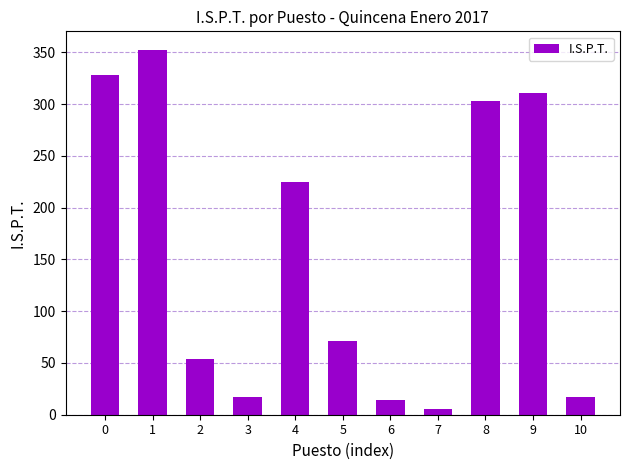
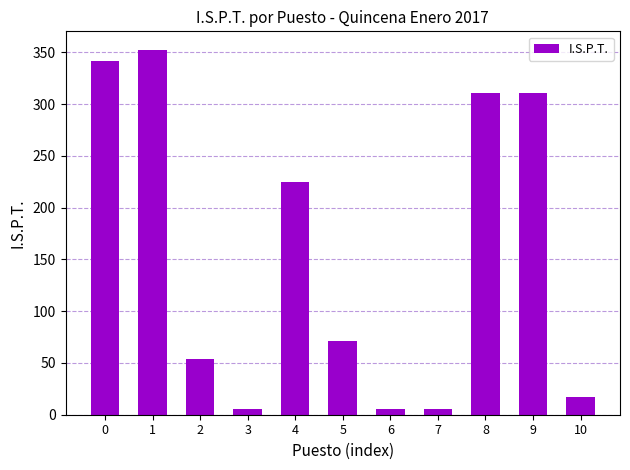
  {
-   "0": 328,
+   "0": 342,
    "1": 353,
    "2": 54,
-   "3": 17,
+   "3": 5,
    "4": 225,
    "5": 71,
-   "6": 14,
+   "6": 5,
    "7": 5,
-   "8": 303,
+   "8": 311,
    "9": 311,
    "10": 17
  }
